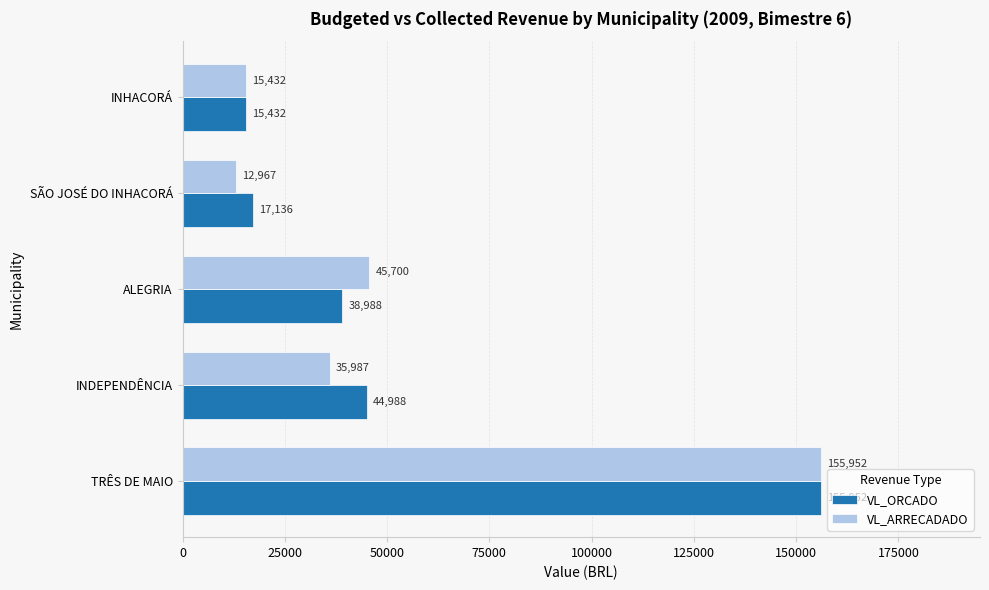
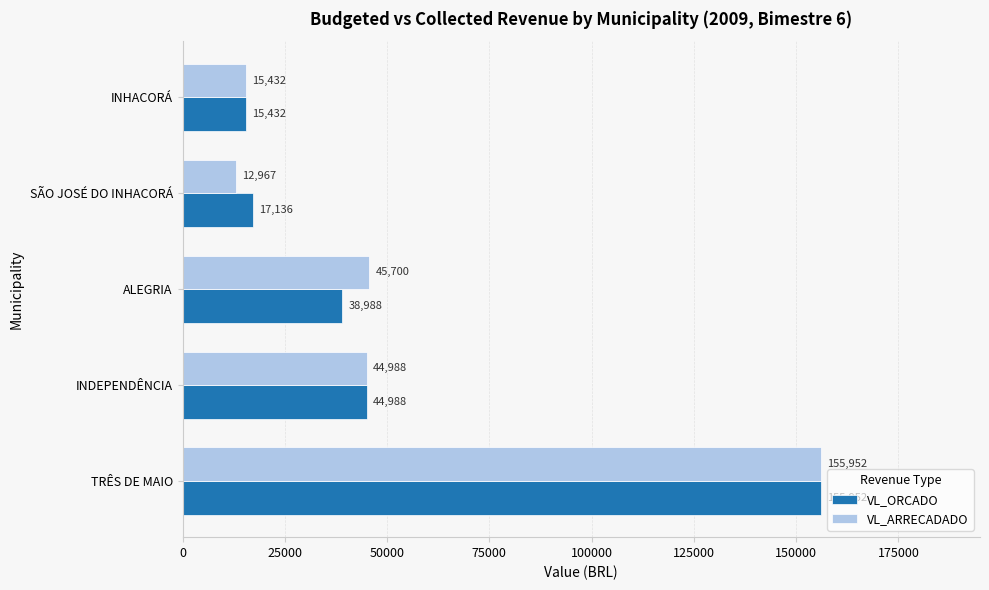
  {
    "VL_ORCADO": {
      "INHACORÁ": "15,432",
      "SÃO JOSÉ DO INHACORÁ": "17,136",
      "ALEGRIA": "38,988",
      "INDEPENDÊNCIA": "44,988"
    },
    "VL_ARRECADADO": {
      "INHACORÁ": "15,432",
      "SÃO JOSÉ DO INHACORÁ": "12,967",
      "ALEGRIA": "45,700",
-     "INDEPENDÊNCIA": "35,987",
+     "INDEPENDÊNCIA": "44,988",
      "TRÊS DE MAIO": "155,952"
    }
  }
